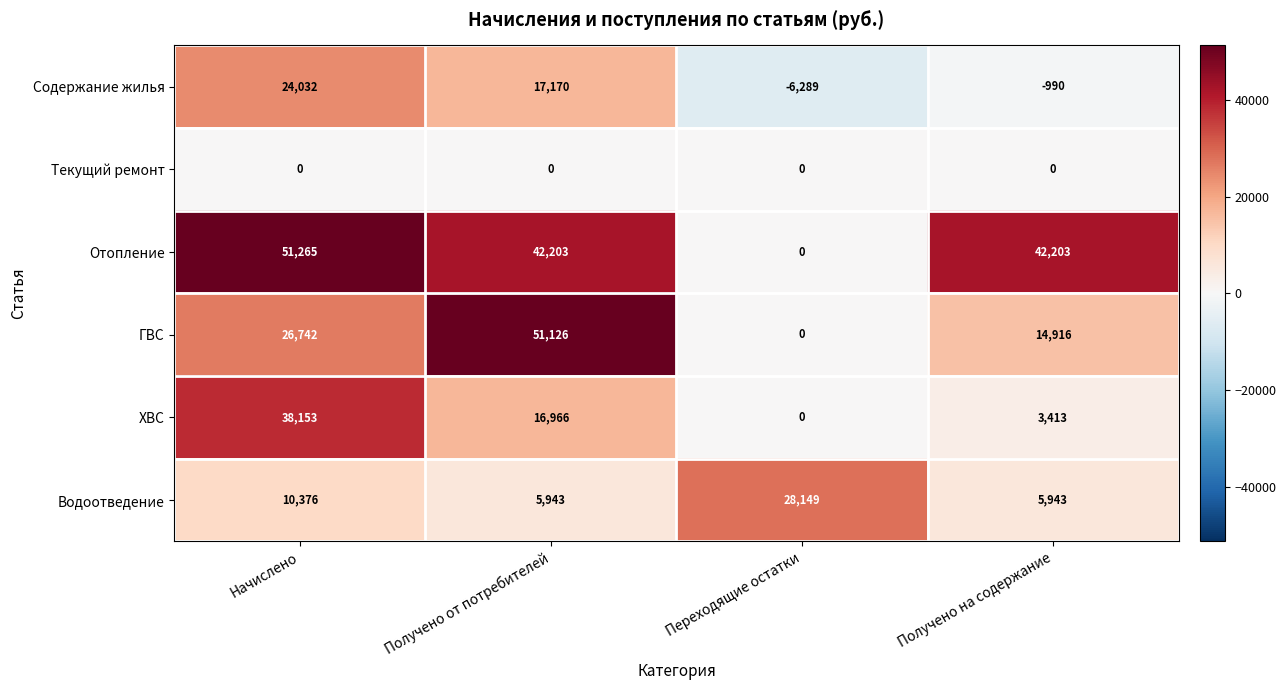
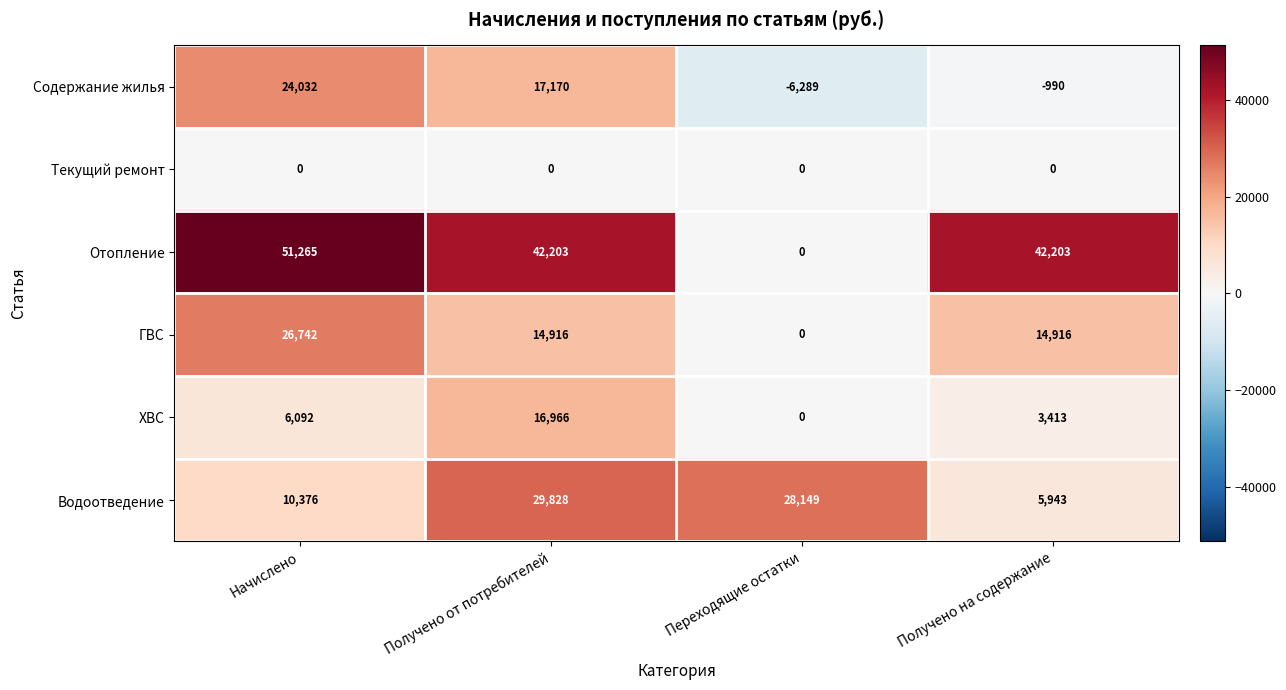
  {
    "Содержание жилья": {
      "Начислено": "24,032",
      "Получено от потребителей": "17,170",
      "Переходящие остатки": "-6,289",
      "Получено на содержание": "-990"
    },
    "Текущий ремонт": {
      "Начислено": "0",
      "Получено от потребителей": "0",
      "Переходящие остатки": "0",
      "Получено на содержание": "0"
    },
    "Отопление": {
      "Начислено": "51,265",
      "Получено от потребителей": "42,203",
      "Переходящие остатки": "0",
      "Получено на содержание": "42,203"
    },
    "ГВС": {
      "Начислено": "26,742",
-     "Получено от потребителей": "51,126",
+     "Получено от потребителей": "14,916",
      "Переходящие остатки": "0",
      "Получено на содержание": "14,916"
    },
    "ХВС": {
-     "Начислено": "38,153",
+     "Начислено": "6,092",
      "Получено от потребителей": "16,966",
      "Переходящие остатки": "0",
      "Получено на содержание": "3,413"
    },
    "Водоотведение": {
      "Начислено": "10,376",
-     "Получено от потребителей": "5,943",
+     "Получено от потребителей": "29,828",
      "Переходящие остатки": "28,149",
      "Получено на содержание": "5,943"
    }
  }
